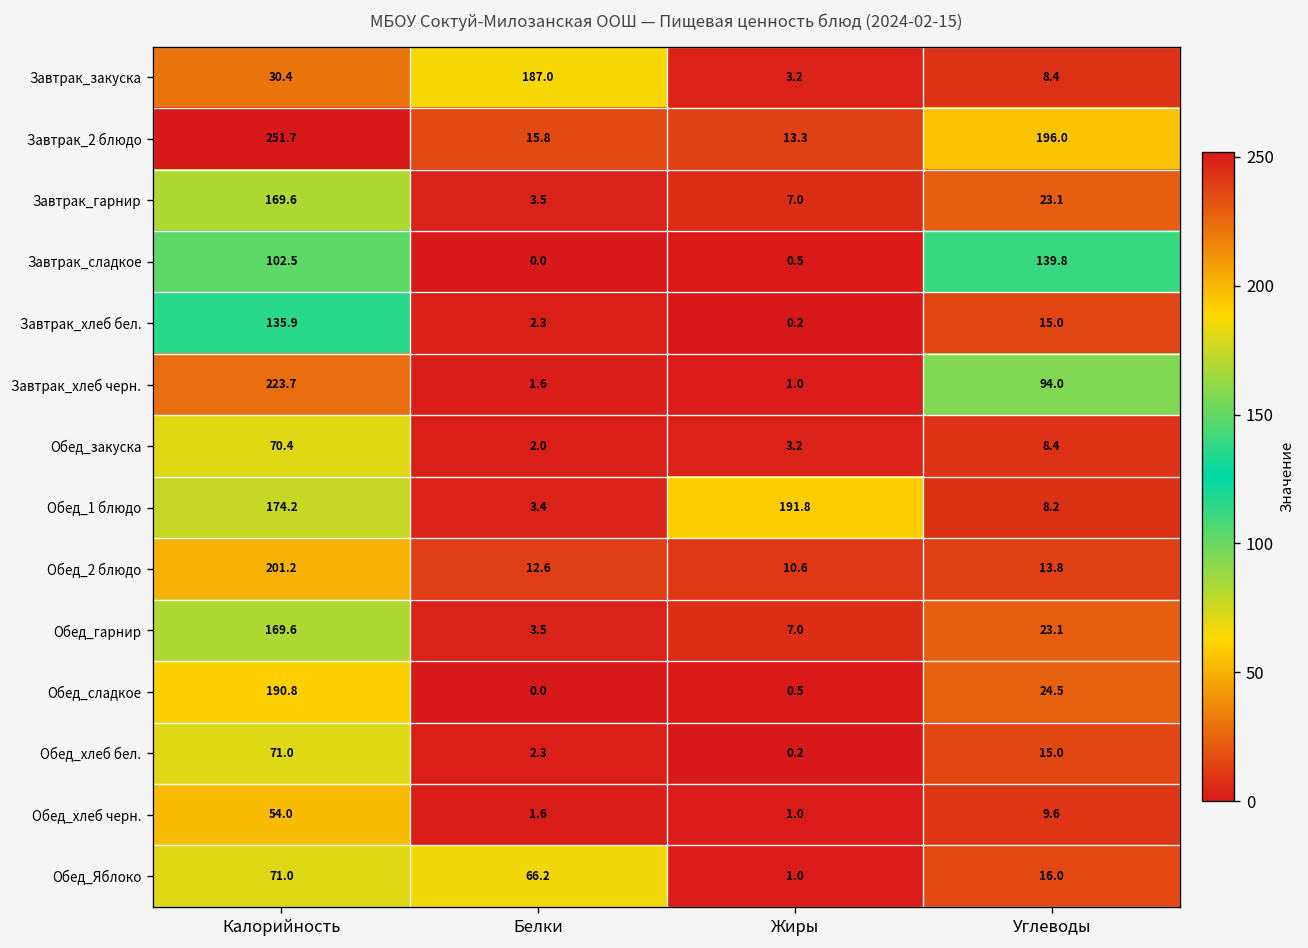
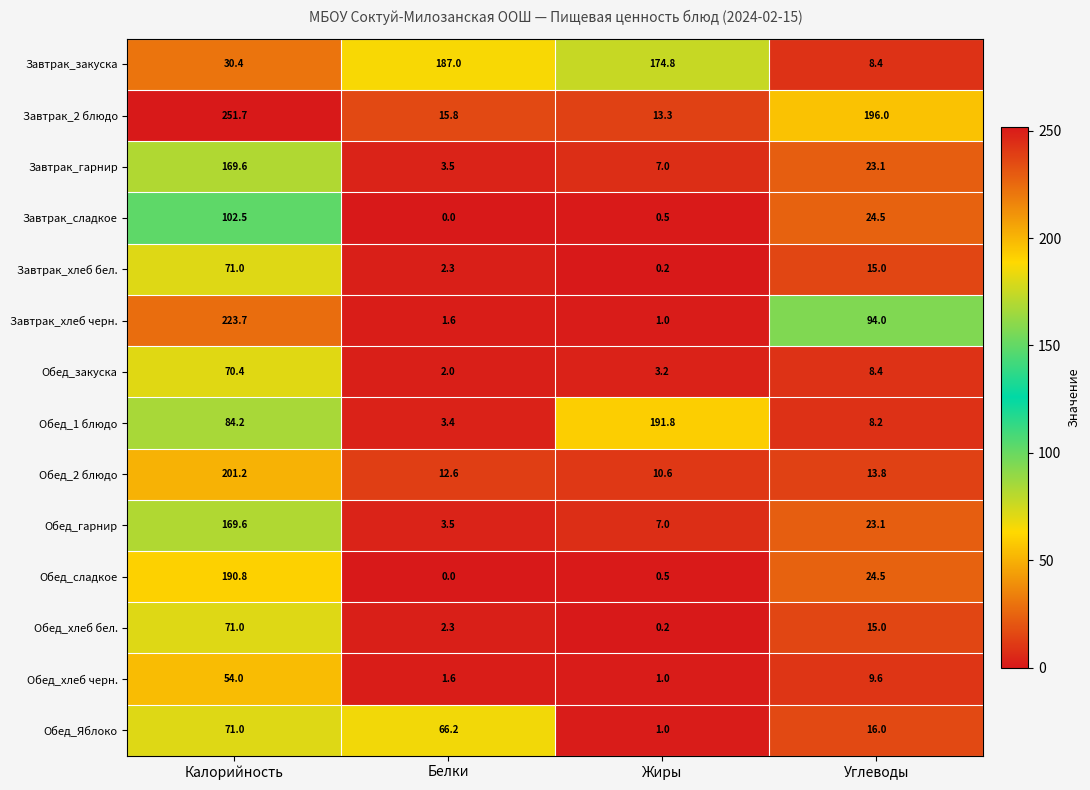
  {
    "Завтрак_закуска": {
      "Калорийность": 30.4,
      "Белки": 187.0,
-     "Жиры": 3.2,
+     "Жиры": 174.8,
      "Углеводы": 8.4
    },
    "Завтрак_2 блюдо": {
      "Калорийность": 251.7,
      "Белки": 15.8,
      "Жиры": 13.3,
      "Углеводы": 196.0
    },
    "Завтрак_гарнир": {
      "Калорийность": 169.6,
      "Белки": 3.5,
      "Жиры": 7.0,
      "Углеводы": 23.1
    },
    "Завтрак_сладкое": {
      "Калорийность": 102.5,
      "Белки": 0.0,
      "Жиры": 0.5,
-     "Углеводы": 139.8
+     "Углеводы": 24.5
    },
    "Завтрак_хлеб бел.": {
-     "Калорийность": 135.9,
+     "Калорийность": 71.0,
      "Белки": 2.3,
      "Жиры": 0.2,
      "Углеводы": 15.0
    },
    "Завтрак_хлеб черн.": {
      "Калорийность": 223.7,
      "Белки": 1.6,
      "Жиры": 1.0,
      "Углеводы": 94.0
    },
    "Обед_закуска": {
      "Калорийность": 70.4,
      "Белки": 2.0,
      "Жиры": 3.2,
      "Углеводы": 8.4
    },
    "Обед_1 блюдо": {
-     "Калорийность": 174.2,
+     "Калорийность": 84.2,
      "Белки": 3.4,
      "Жиры": 191.8,
      "Углеводы": 8.2
    },
    "Обед_2 блюдо": {
      "Калорийность": 201.2,
      "Белки": 12.6,
      "Жиры": 10.6,
      "Углеводы": 13.8
    },
    "Обед_гарнир": {
      "Калорийность": 169.6,
      "Белки": 3.5,
      "Жиры": 7.0,
      "Углеводы": 23.1
    },
    "Обед_сладкое": {
      "Калорийность": 190.8,
      "Белки": 0.0,
      "Жиры": 0.5,
      "Углеводы": 24.5
    },
    "Обед_хлеб бел.": {
      "Калорийность": 71.0,
      "Белки": 2.3,
      "Жиры": 0.2,
      "Углеводы": 15.0
    },
    "Обед_хлеб черн.": {
      "Калорийность": 54.0,
      "Белки": 1.6,
      "Жиры": 1.0,
      "Углеводы": 9.6
    },
    "Обед_Яблоко": {
      "Калорийность": 71.0,
      "Белки": 66.2,
      "Жиры": 1.0,
      "Углеводы": 16.0
    }
  }
